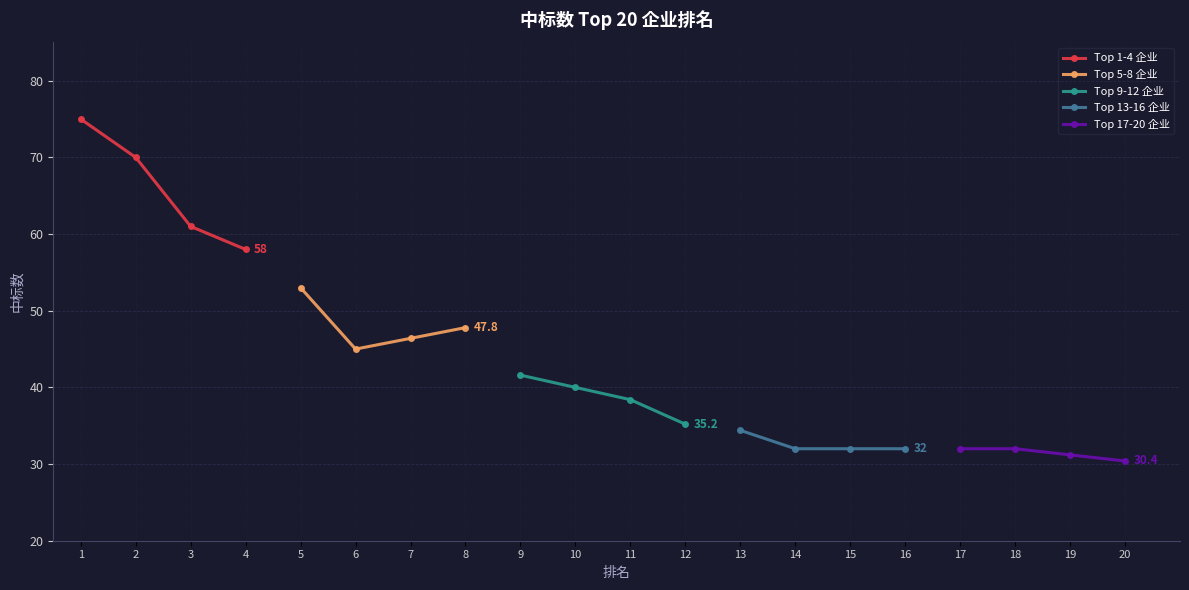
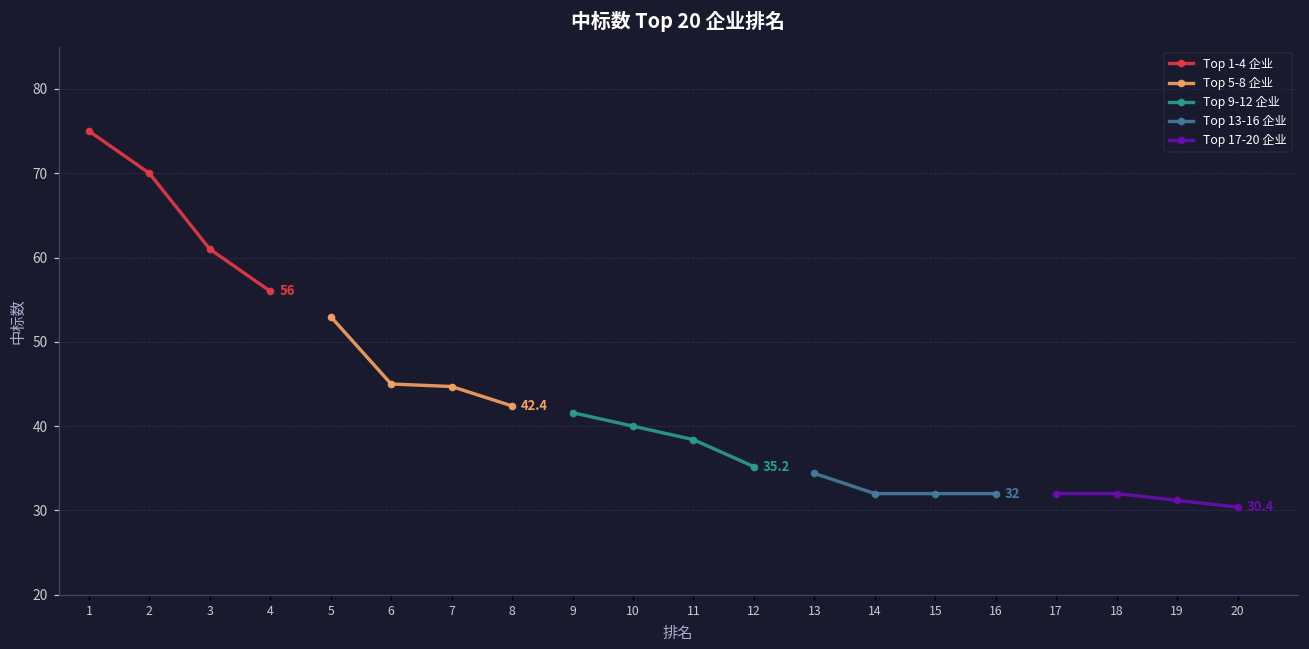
  {
    "Top 1-4 企业": {
-     "4": 58
+     "4": 56
    },
    "Top 5-8 企业": {
-     "7": 46,
-     "8": 47.8
+     "7": 45,
+     "8": 42.4
    },
    "Top 17-20 企业": {
      "20": 30.4
    }
  }
